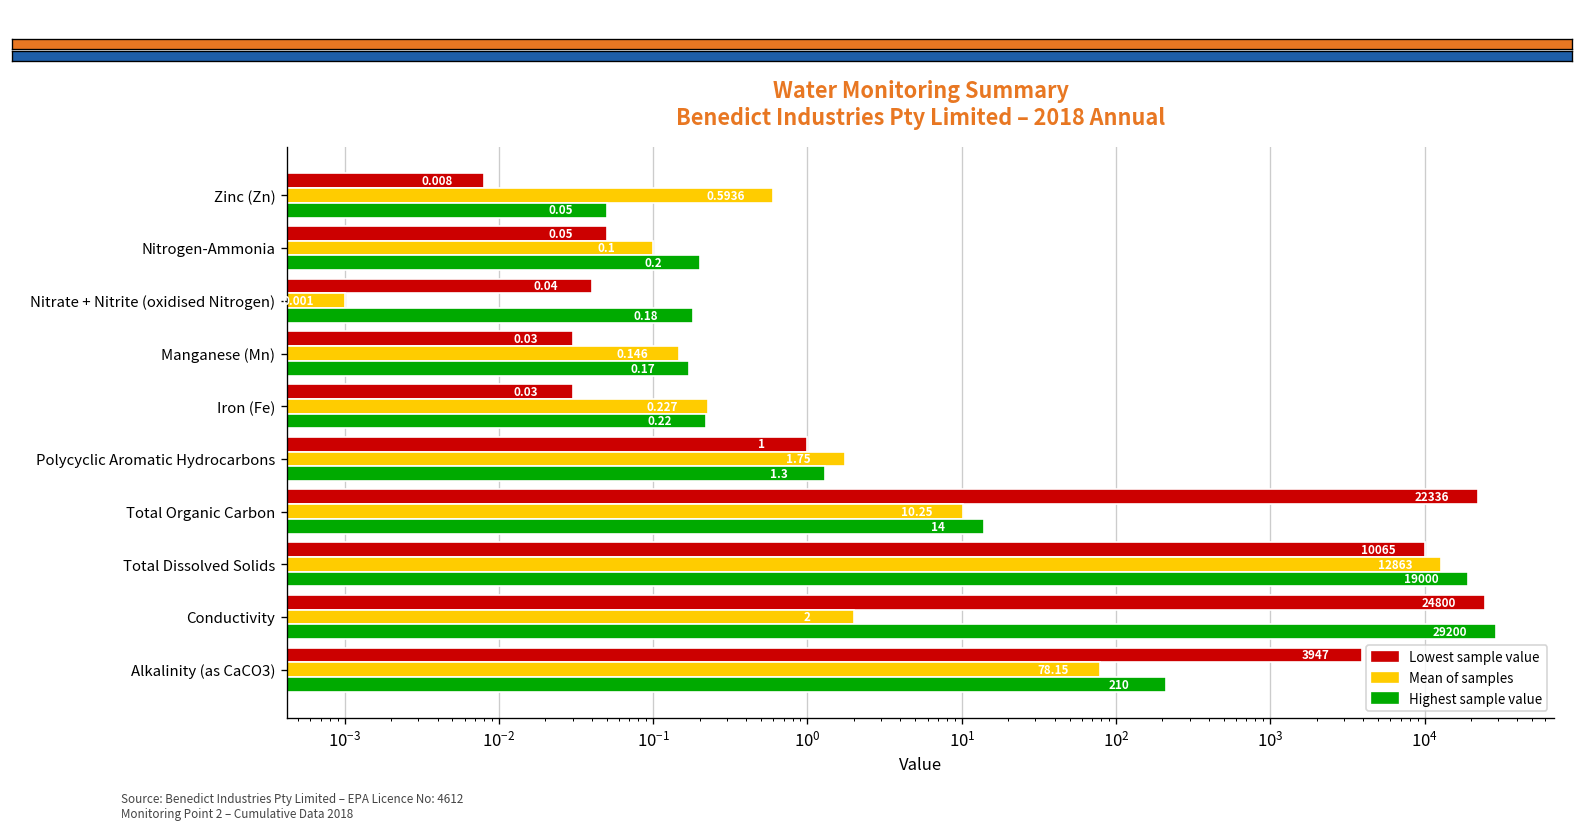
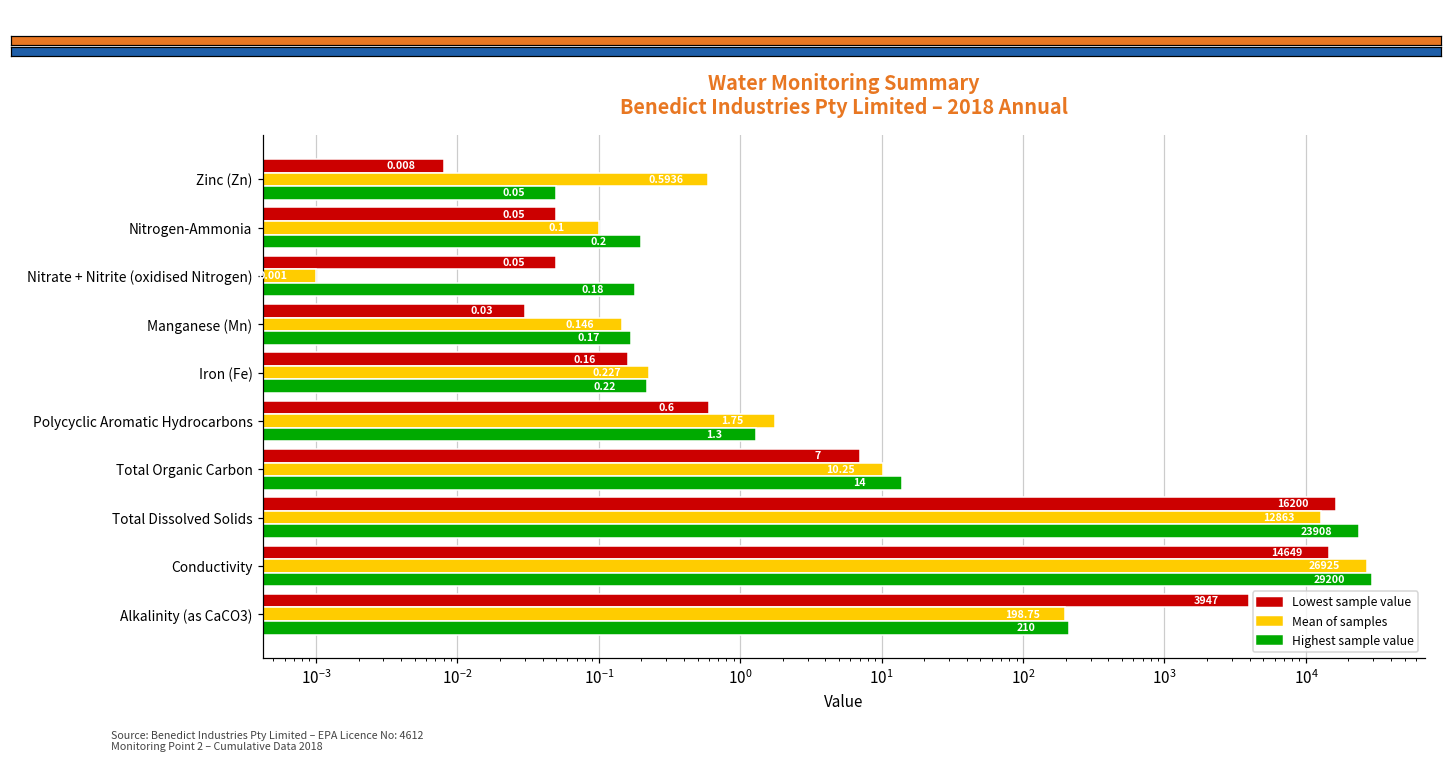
  {
    "Lowest sample value": {
      "Zinc (Zn)": 0.008,
      "Nitrogen-Ammonia": 0.05,
-     "Nitrate + Nitrite (oxidised Nitrogen)": 0.04,
+     "Nitrate + Nitrite (oxidised Nitrogen)": 0.05,
      "Manganese (Mn)": 0.03,
-     "Iron (Fe)": 0.03,
-     "Polycyclic Aromatic Hydrocarbons": 1,
-     "Total Organic Carbon": 22336,
-     "Total Dissolved Solids": 10065,
-     "Conductivity": 24800,
+     "Iron (Fe)": 0.16,
+     "Polycyclic Aromatic Hydrocarbons": 0.6,
+     "Total Organic Carbon": 7,
+     "Total Dissolved Solids": 16200,
+     "Conductivity": 14649,
      "Alkalinity (as CaCO3)": 3947
    },
    "Mean of samples": {
      "Zinc (Zn)": 0.5936,
      "Nitrogen-Ammonia": 0.1,
      "Nitrate + Nitrite (oxidised Nitrogen)": 0.001,
      "Manganese (Mn)": 0.146,
      "Iron (Fe)": 0.227,
      "Polycyclic Aromatic Hydrocarbons": 1.75,
      "Total Organic Carbon": 10.25,
      "Total Dissolved Solids": 12863,
-     "Conductivity": 2,
-     "Alkalinity (as CaCO3)": 78.15
+     "Conductivity": 26925,
+     "Alkalinity (as CaCO3)": 198.75
    },
    "Highest sample value": {
      "Zinc (Zn)": 0.05,
      "Nitrogen-Ammonia": 0.2,
      "Nitrate + Nitrite (oxidised Nitrogen)": 0.18,
      "Manganese (Mn)": 0.17,
      "Iron (Fe)": 0.22,
      "Polycyclic Aromatic Hydrocarbons": 1.3,
      "Total Organic Carbon": 14,
-     "Total Dissolved Solids": 19000,
+     "Total Dissolved Solids": 23908,
      "Conductivity": 29200,
      "Alkalinity (as CaCO3)": 210
    }
  }
